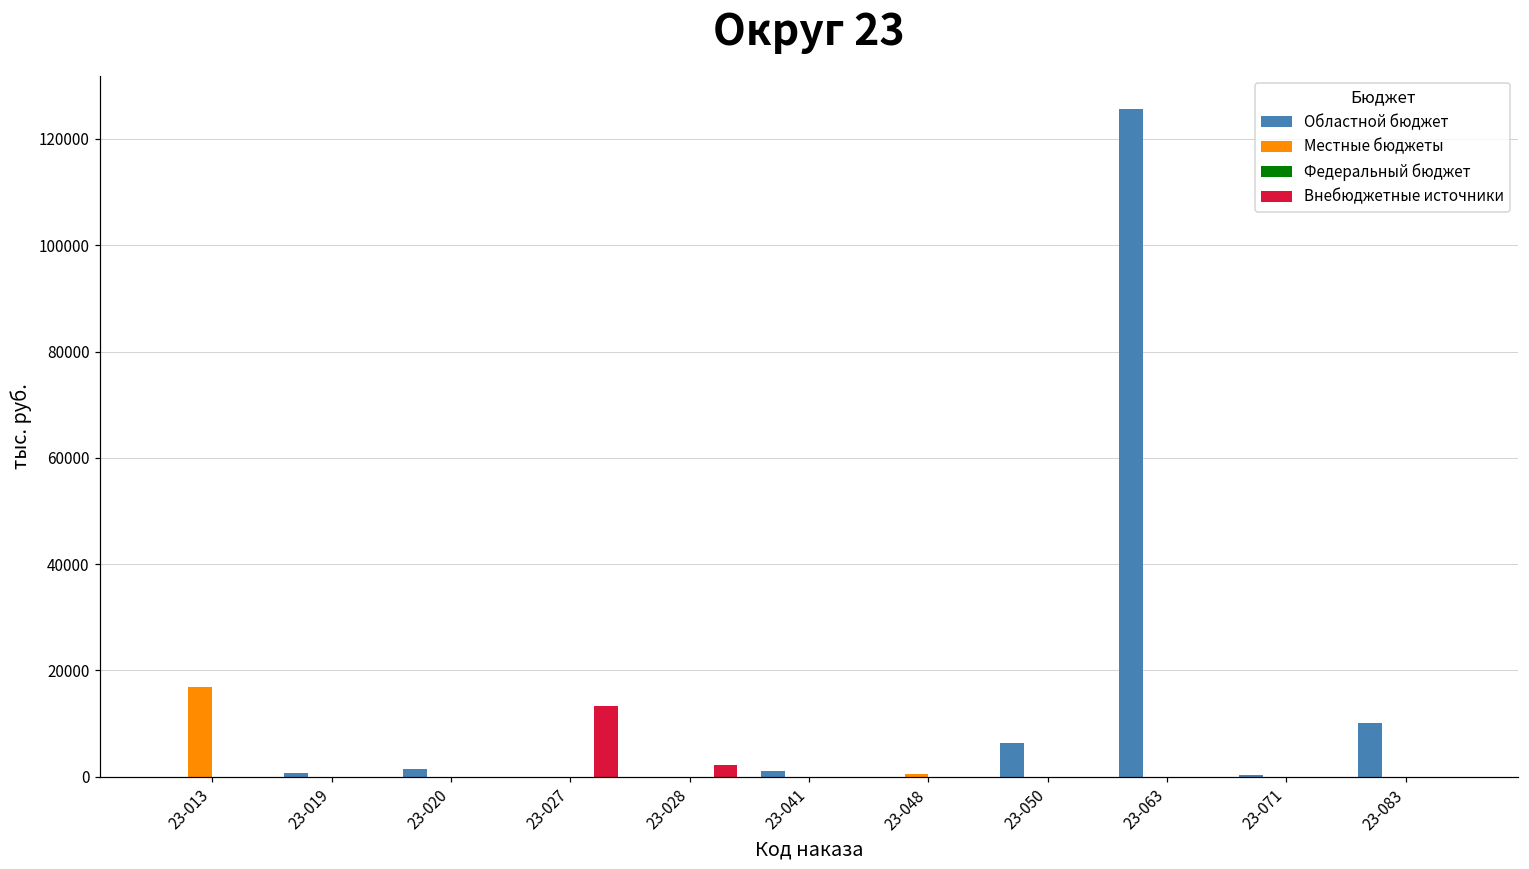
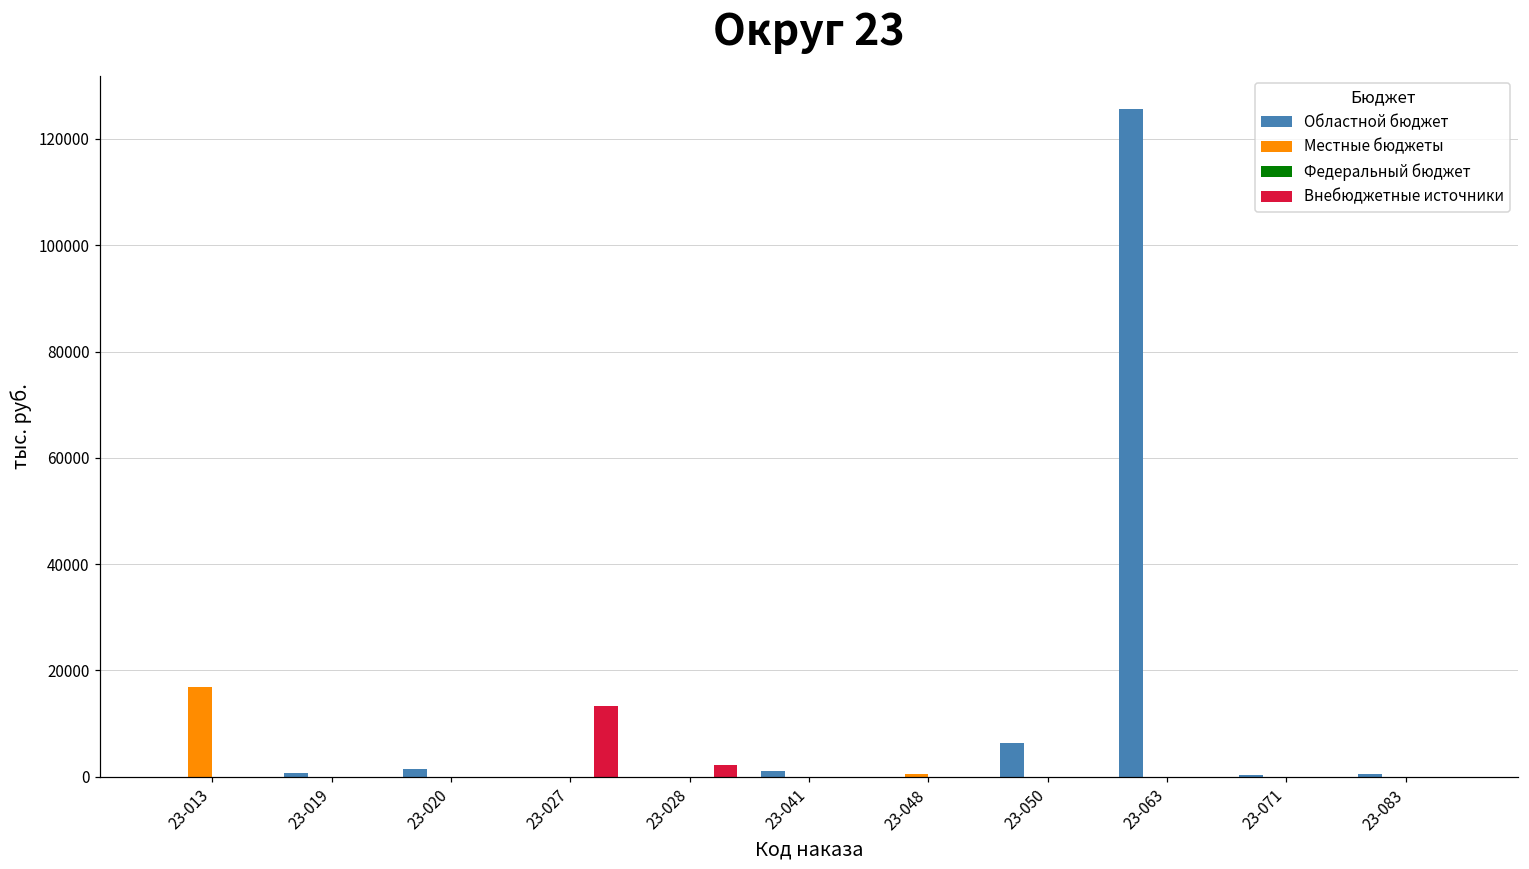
  {
    "Областной бюджет": {
      "23-013": 0,
      "23-019": 1000,
      "23-020": 2000,
      "23-027": 0,
      "23-028": 0,
      "23-041": 1000,
      "23-048": 0,
      "23-050": 6000,
      "23-063": 126000,
-     "23-083": 10000
+     "23-083": 1000
    },
    "Местные бюджеты": {
      "23-013": 17000,
      "23-019": 0,
      "23-020": 0,
      "23-027": 0,
      "23-028": 0,
      "23-041": 0,
      "23-050": 0,
      "23-063": 0,
      "23-071": 0,
      "23-083": 0
    },
    "Федеральный бюджет": {
      "23-013": 0,
      "23-019": 0,
      "23-020": 0,
      "23-027": 0,
      "23-028": 0,
      "23-041": 0,
      "23-048": 0,
      "23-050": 0,
      "23-063": 0,
      "23-071": 0,
      "23-083": 0
    },
    "Внебюджетные источники": {
      "23-013": 0,
      "23-019": 0,
      "23-020": 0,
      "23-027": 13000,
      "23-028": 2000,
      "23-041": 0,
      "23-048": 0,
      "23-050": 0,
      "23-063": 0,
      "23-071": 0,
      "23-083": 0
    }
  }
